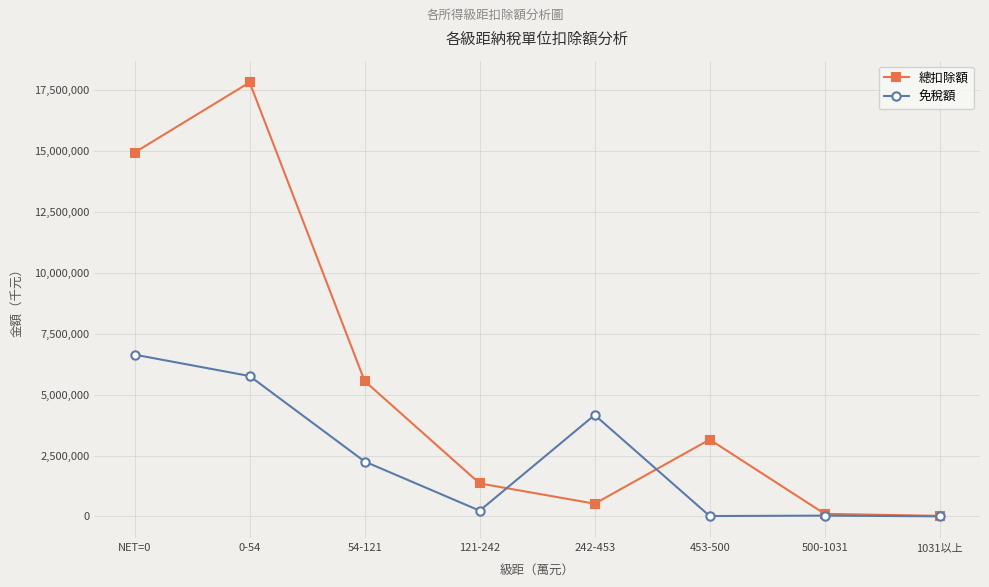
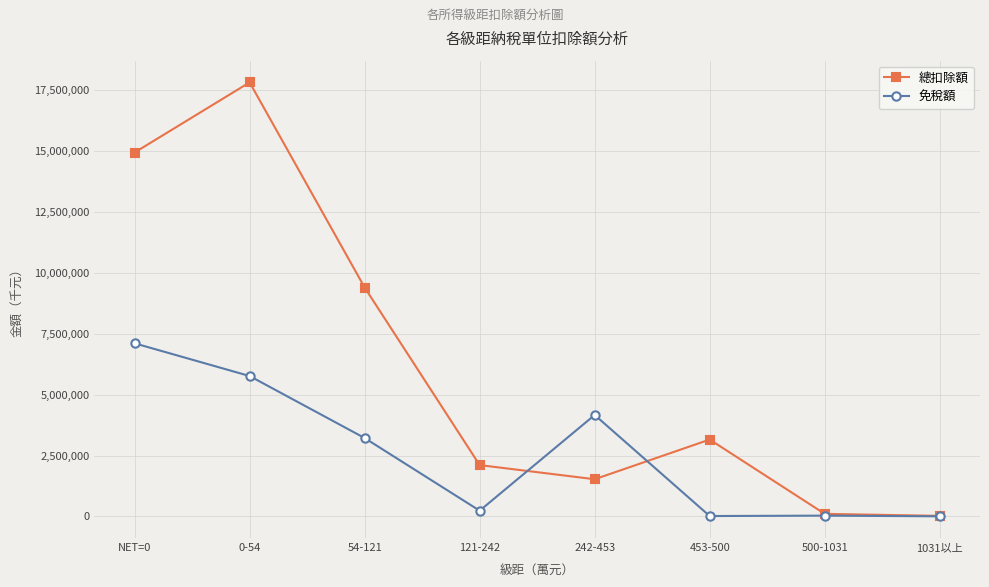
  {
    "總扣除額": {
      "NET=0": "14,900,000",
      "0-54": "17,800,000",
-     "54-121": "5,600,000",
-     "121-242": "1,400,000",
-     "242-453": "500,000",
+     "54-121": "9,400,000",
+     "121-242": "2,100,000",
+     "242-453": "1,500,000",
      "453-500": "3,200,000"
    },
    "免稅額": {
-     "NET=0": "6,600,000",
+     "NET=0": "7,100,000",
      "0-54": "5,800,000",
-     "54-121": "2,300,000",
+     "54-121": "3,200,000",
      "121-242": "200,000",
      "242-453": "4,200,000",
      "453-500": "0"
    }
  }
